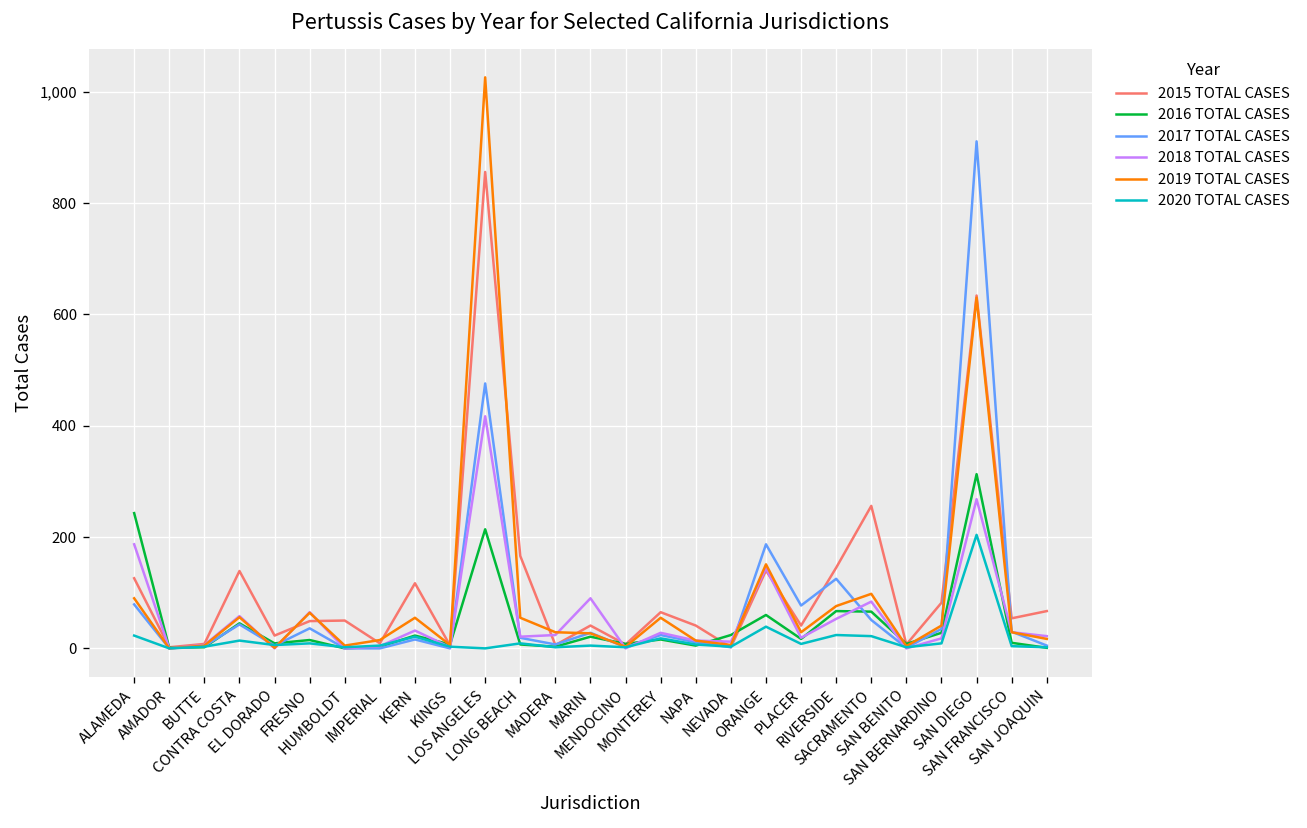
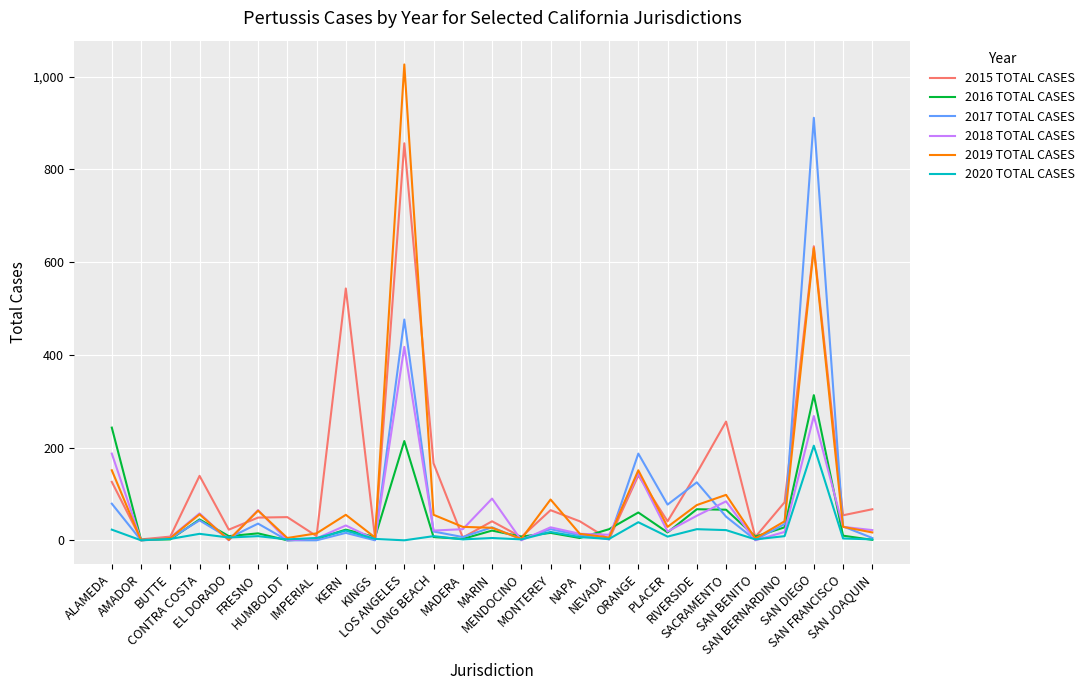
  {
    "2015 TOTAL CASES": {
      "ALAMEDA": "130",
      "CONTRA COSTA": "140",
      "EL DORADO": "20",
      "FRESNO": "50",
      "HUMBOLDT": "50",
-     "KERN": "120",
+     "KERN": "540",
      "LOS ANGELES": "860",
      "LONG BEACH": "170",
      "MARIN": "40",
      "MONTEREY": "70",
      "NAPA": "40",
      "PLACER": "40",
      "RIVERSIDE": "150",
      "SACRAMENTO": "260",
      "SAN BERNARDINO": "80",
      "SAN FRANCISCO": "50",
      "SAN JOAQUIN": "70"
    },
    "2016 TOTAL CASES": {
      "ALAMEDA": "240",
      "FRESNO": "20",
      "LOS ANGELES": "210",
      "MARIN": "20",
      "NEVADA": "20",
      "ORANGE": "60",
      "RIVERSIDE": "70",
      "SACRAMENTO": "70",
      "SAN BERNARDINO": "30",
      "SAN DIEGO": "310",
      "SAN FRANCISCO": "10"
    },
    "2017 TOTAL CASES": {
      "ALAMEDA": "80",
      "FRESNO": "40",
      "LOS ANGELES": "480",
      "ORANGE": "190",
      "PLACER": "80",
      "RIVERSIDE": "130",
      "SACRAMENTO": "50",
      "SAN BERNARDINO": "40",
      "SAN DIEGO": "910"
    },
    "2018 TOTAL CASES": {
      "ALAMEDA": "190",
      "KERN": "30",
      "LOS ANGELES": "420",
      "MARIN": "90",
      "NEVADA": "10",
      "RIVERSIDE": "50",
      "SACRAMENTO": "80",
      "SAN BERNARDINO": "20",
      "SAN DIEGO": "270"
    },
    "2019 TOTAL CASES": {
-     "ALAMEDA": "90",
+     "ALAMEDA": "150",
      "IMPERIAL": "20",
      "KERN": "60",
      "LOS ANGELES": "1,030",
      "LONG BEACH": "60",
-     "MONTEREY": "60",
+     "MONTEREY": "90",
      "ORANGE": "150",
      "PLACER": "30",
      "RIVERSIDE": "80",
      "SACRAMENTO": "100",
      "SAN BERNARDINO": "40"
    },
    "2020 TOTAL CASES": {
      "ALAMEDA": "20",
      "CONTRA COSTA": "10",
      "FRESNO": "10",
      "LOS ANGELES": "0",
      "MARIN": "10",
      "ORANGE": "40",
      "PLACER": "10",
      "RIVERSIDE": "20",
      "SACRAMENTO": "20",
      "SAN BERNARDINO": "10",
      "SAN DIEGO": "200",
      "SAN FRANCISCO": "0"
    }
  }
